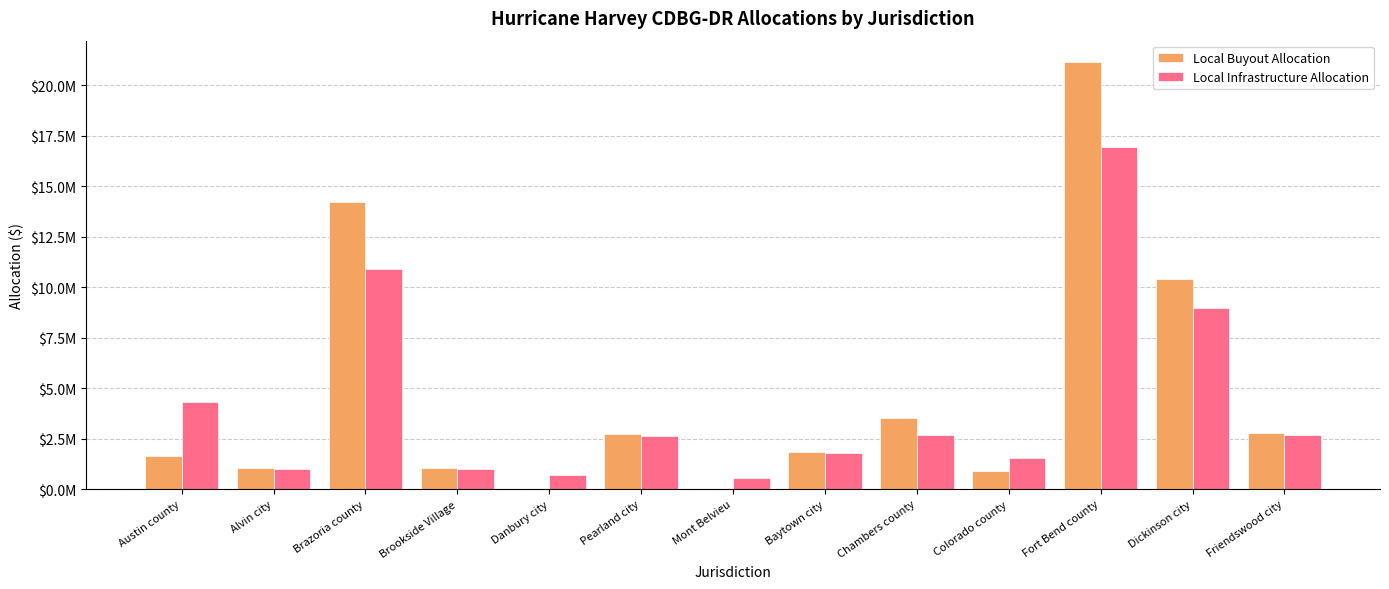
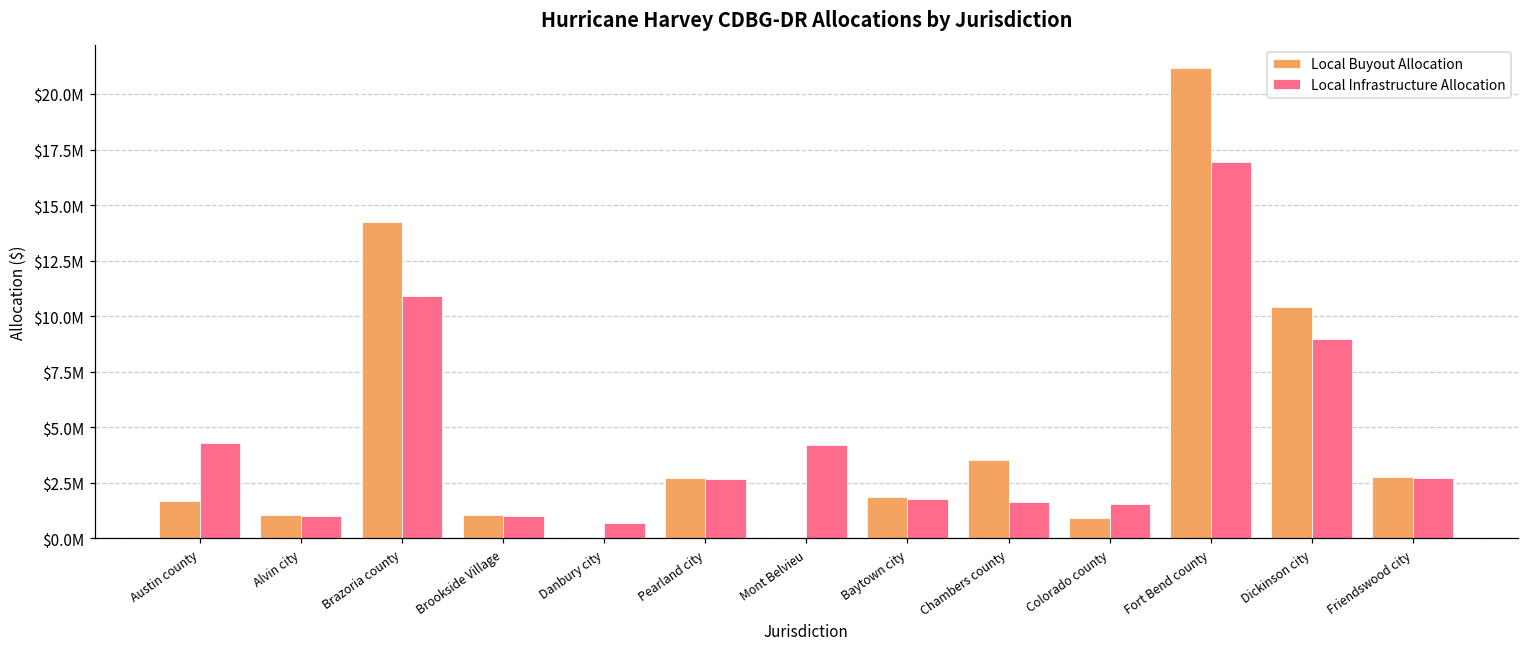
  {
    "Local Buyout Allocation": {
      "Austin county": "$1700000",
      "Alvin city": "$1000000",
      "Brazoria county": "$14200000",
      "Brookside Village": "$1000000",
      "Danbury city": "$0",
      "Pearland city": "$2700000",
      "Mont Belvieu": "$0",
      "Baytown city": "$1800000",
      "Chambers county": "$3500000",
      "Colorado county": "$900000",
      "Fort Bend county": "$21200000",
      "Dickinson city": "$10400000",
      "Friendswood city": "$2800000"
    },
    "Local Infrastructure Allocation": {
      "Austin county": "$4300000",
      "Alvin city": "$1000000",
      "Brazoria county": "$10900000",
      "Brookside Village": "$1000000",
      "Danbury city": "$700000",
      "Pearland city": "$2700000",
-     "Mont Belvieu": "$500000",
+     "Mont Belvieu": "$4200000",
      "Baytown city": "$1800000",
-     "Chambers county": "$2700000",
+     "Chambers county": "$1700000",
      "Colorado county": "$1500000",
      "Fort Bend county": "$16900000",
      "Dickinson city": "$9000000",
      "Friendswood city": "$2700000"
    }
  }
